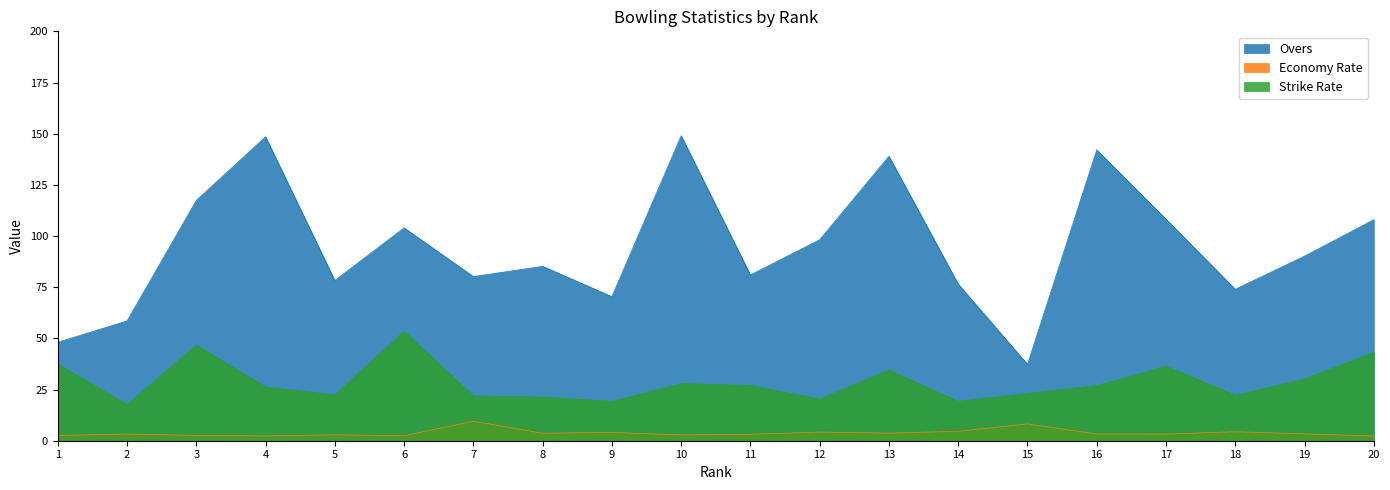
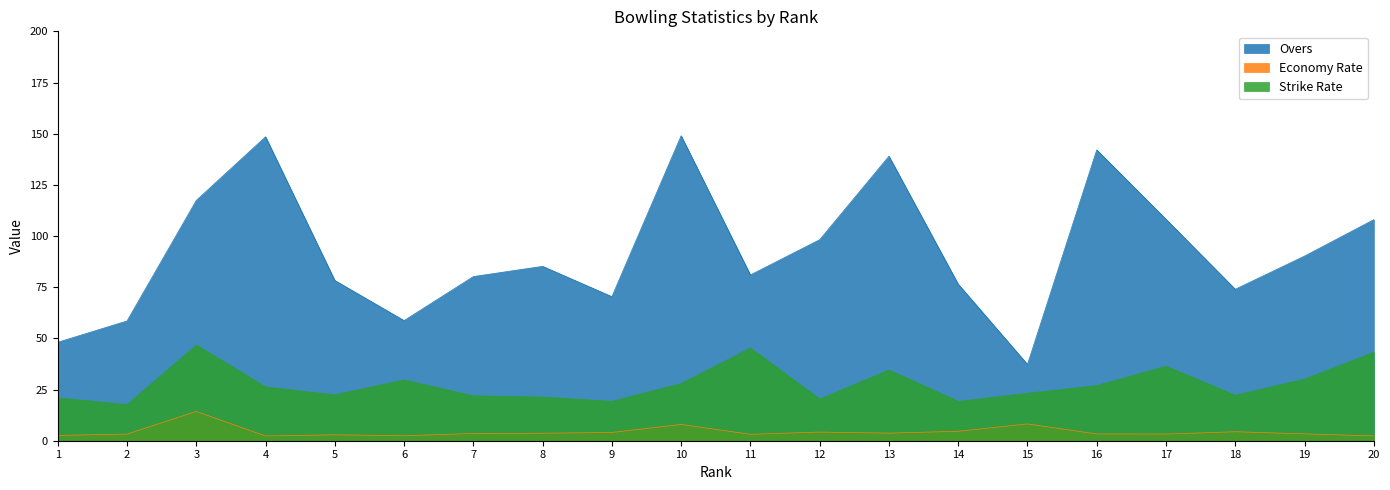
  {
    "Overs": {
      "1": 48,
      "2": 59,
      "3": 117,
      "4": 149,
      "5": 78,
-     "6": 104,
+     "6": 59,
      "7": 80,
      "8": 85,
      "9": 70,
      "10": 149,
      "11": 81,
      "12": 98,
      "13": 139,
      "14": 77,
      "15": 37,
      "16": 142,
      "17": 108,
      "18": 74,
      "19": 90,
      "20": 108
    },
    "Economy Rate": {
      "1": 3,
      "2": 3,
-     "3": 3,
+     "3": 14,
      "4": 2,
      "5": 3,
      "6": 2,
-     "7": 10,
+     "7": 4,
      "8": 4,
      "9": 4,
-     "10": 3,
+     "10": 8,
      "11": 3,
      "12": 4,
      "13": 4,
      "14": 5,
      "15": 8,
      "16": 3,
      "17": 3,
      "18": 4,
      "19": 3,
      "20": 2
    },
    "Strike Rate": {
-     "1": 37,
+     "1": 21,
      "2": 18,
      "3": 47,
      "4": 26,
      "5": 22,
-     "6": 53,
+     "6": 30,
      "7": 22,
      "8": 21,
      "9": 19,
      "10": 28,
-     "11": 27,
+     "11": 45,
      "12": 20,
      "13": 35,
      "14": 19,
      "15": 23,
      "16": 27,
      "17": 36,
      "18": 22,
      "19": 30,
      "20": 43
    }
  }
